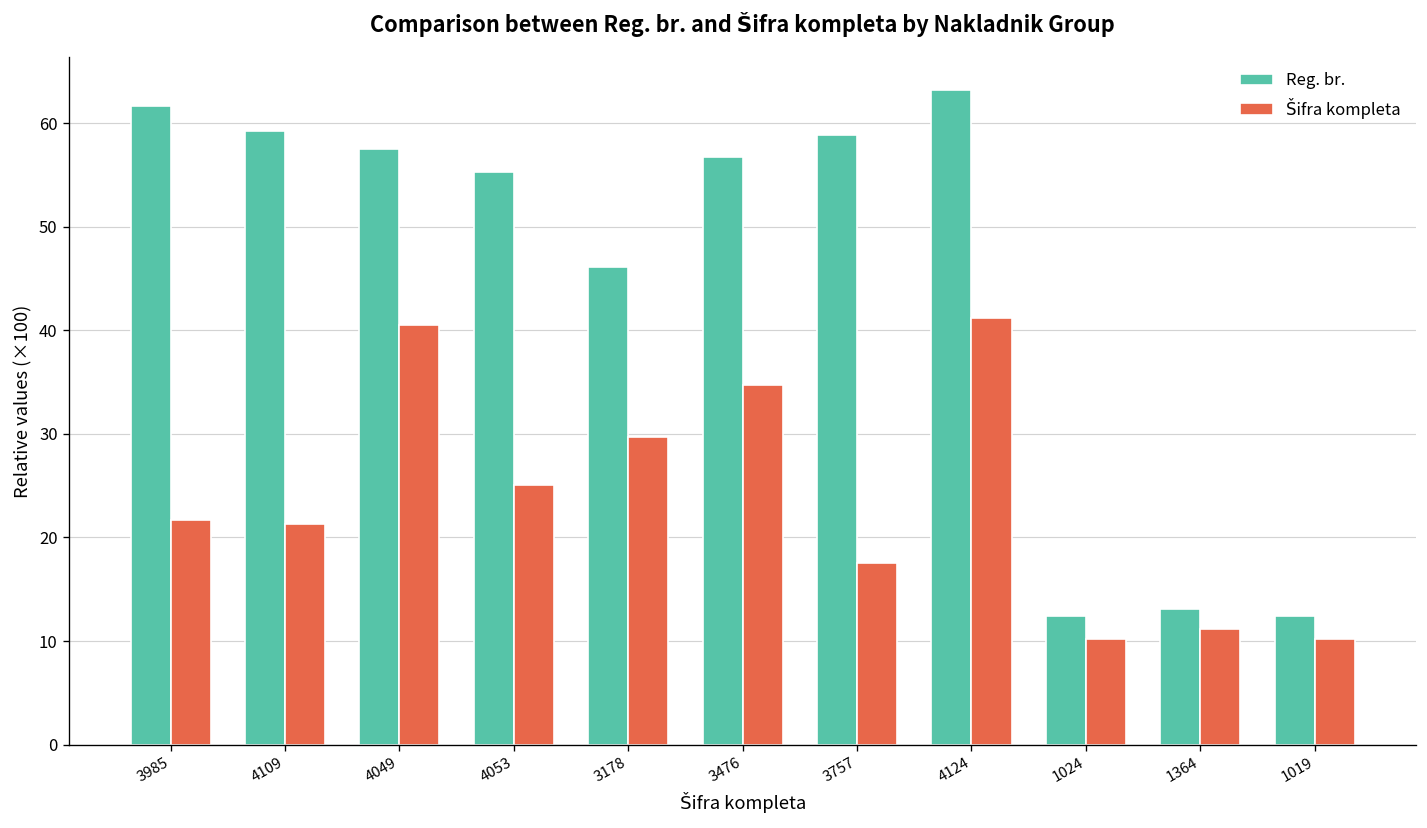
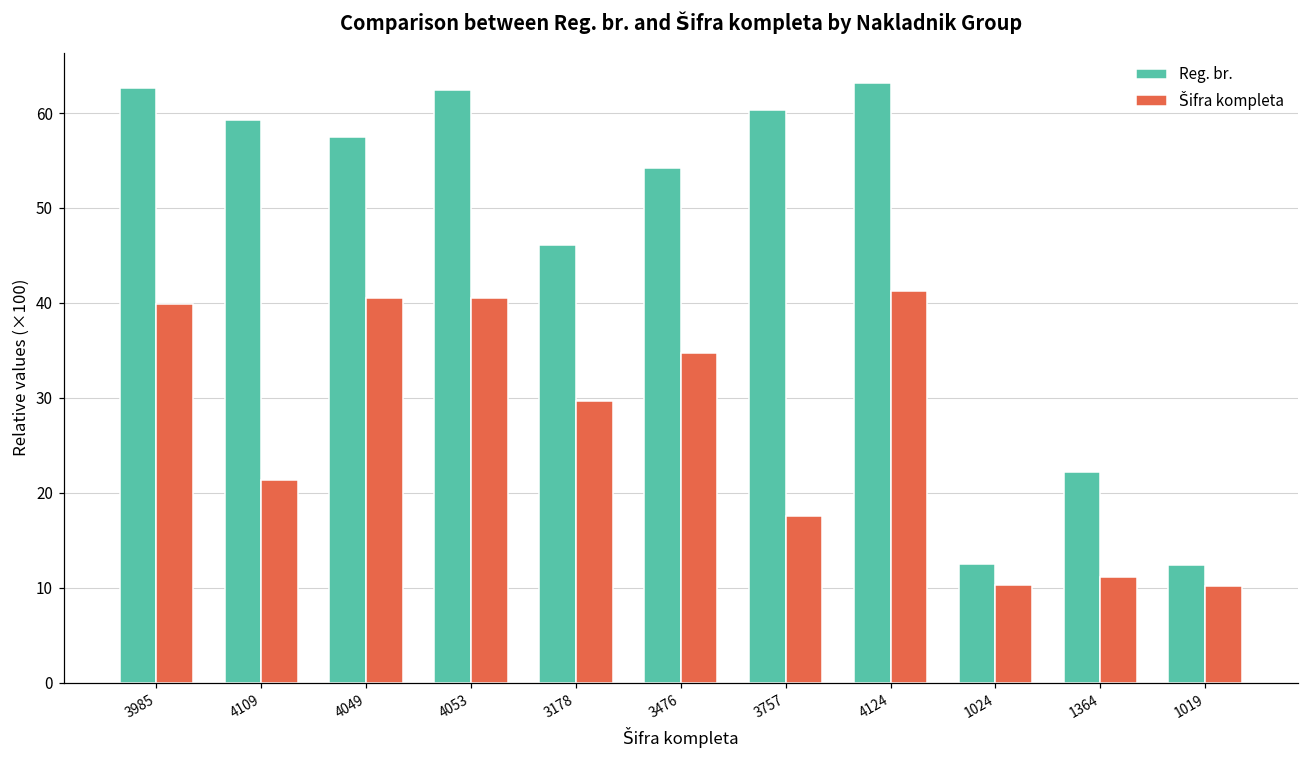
  {
    "Reg. br.": {
-     "3985": 62,
+     "3985": 63,
      "4109": 59,
      "4049": 58,
-     "4053": 55,
+     "4053": 62,
      "3178": 46,
-     "3476": 57,
-     "3757": 59,
+     "3476": 54,
+     "3757": 60,
      "4124": 63,
      "1024": 12,
-     "1364": 13,
+     "1364": 22,
      "1019": 12
    },
    "Šifra kompleta": {
-     "3985": 22,
+     "3985": 40,
      "4109": 21,
      "4049": 40,
-     "4053": 25,
+     "4053": 41,
      "3178": 30,
      "3476": 35,
      "3757": 18,
      "4124": 41,
      "1024": 10,
      "1364": 11,
      "1019": 10
    }
  }
